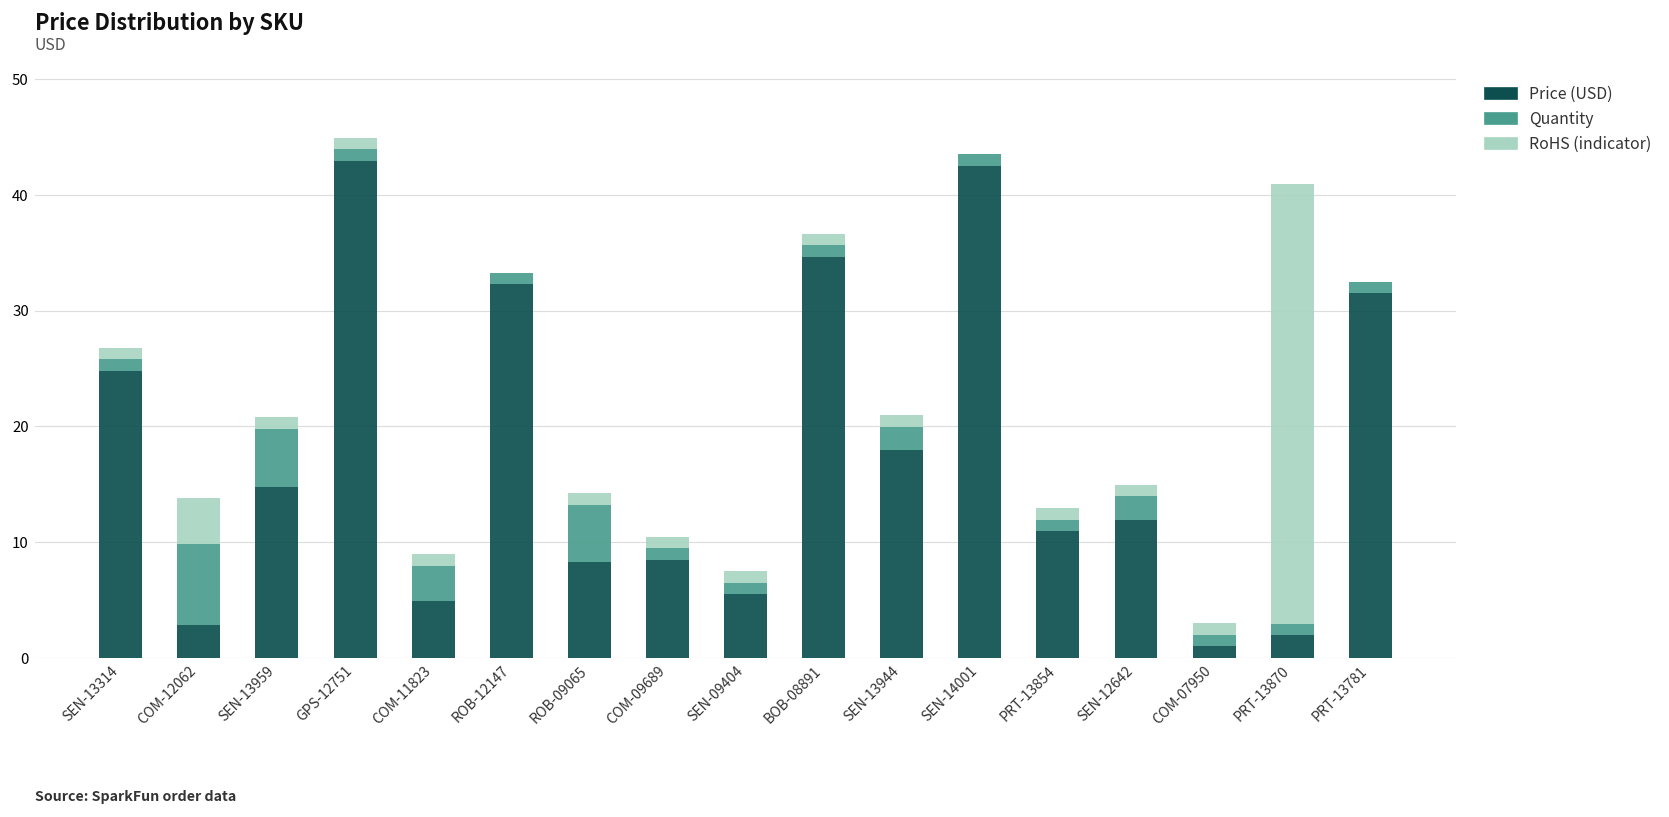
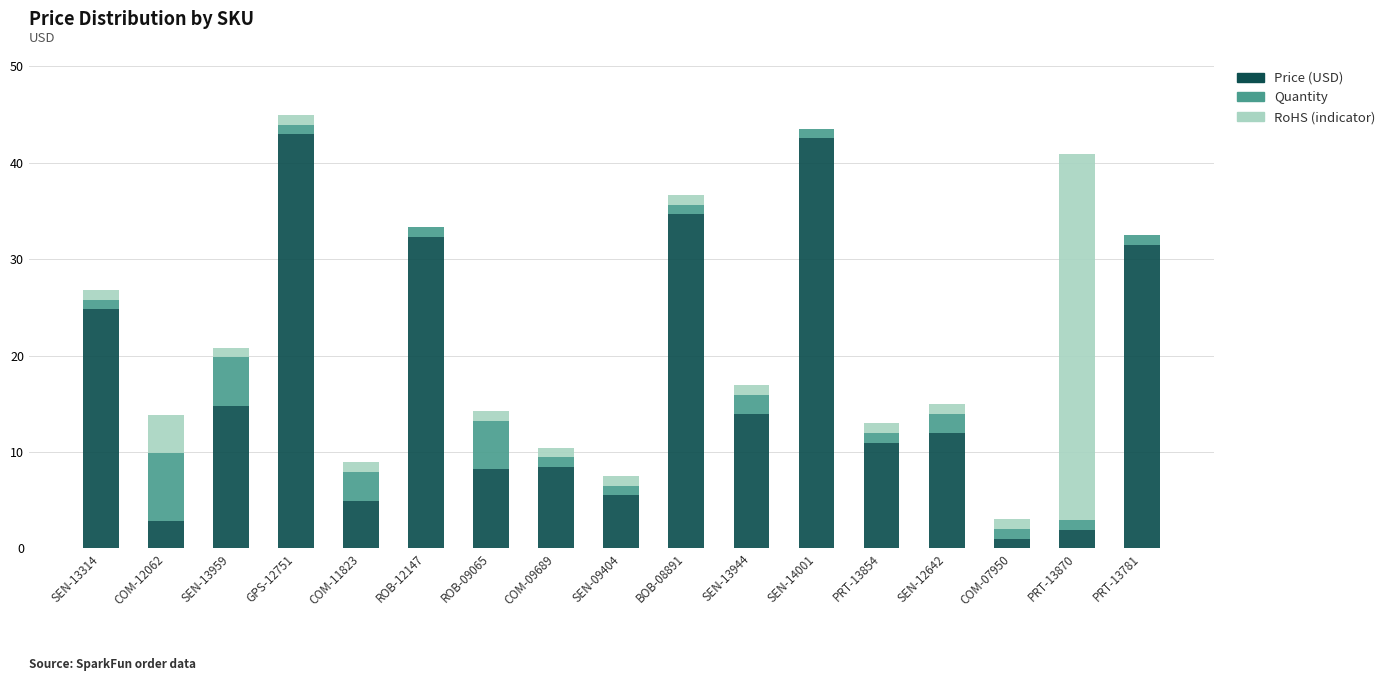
  {
    "Price (USD)": {
      "SEN-13314": 25,
      "COM-12062": 3,
      "SEN-13959": 15,
      "GPS-12751": 43,
      "COM-11823": 5,
      "ROB-12147": 32,
      "ROB-09065": 8,
      "COM-09689": 8,
      "SEN-09404": 6,
      "BOB-08891": 35,
-     "SEN-13944": 18,
+     "SEN-13944": 14,
      "SEN-14001": 43,
      "PRT-13854": 11,
      "SEN-12642": 12,
      "COM-07950": 1,
      "PRT-13870": 2,
      "PRT-13781": 32
    },
    "Quantity": {
      "SEN-13314": 1,
      "COM-12062": 7,
      "SEN-13959": 5,
      "GPS-12751": 1,
      "COM-11823": 3,
      "ROB-12147": 1,
      "ROB-09065": 5,
      "COM-09689": 1,
      "SEN-09404": 1,
      "BOB-08891": 1,
      "SEN-13944": 2,
      "SEN-14001": 1,
      "PRT-13854": 1,
      "SEN-12642": 2,
      "COM-07950": 1,
      "PRT-13870": 1,
      "PRT-13781": 1
    },
    "RoHS (indicator)": {
      "SEN-13314": 1,
      "COM-12062": 4,
      "SEN-13959": 1,
      "GPS-12751": 1,
      "COM-11823": 1,
      "ROB-12147": 0,
      "ROB-09065": 1,
      "COM-09689": 1,
      "SEN-09404": 1,
      "BOB-08891": 1,
      "SEN-13944": 1,
      "SEN-14001": 0,
      "PRT-13854": 1,
      "SEN-12642": 1,
      "COM-07950": 1,
      "PRT-13870": 38,
      "PRT-13781": 0
    }
  }
